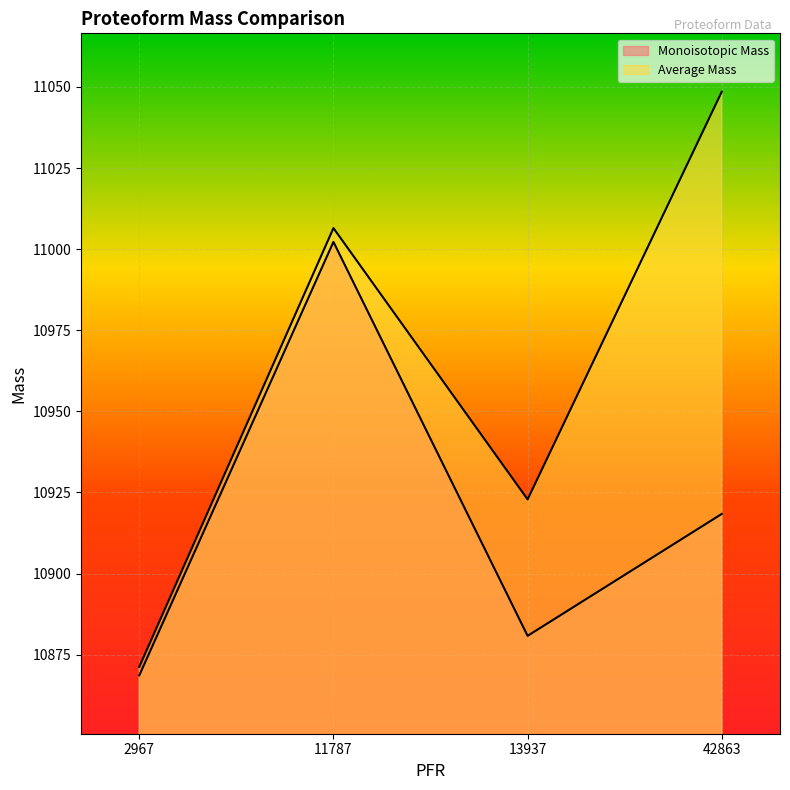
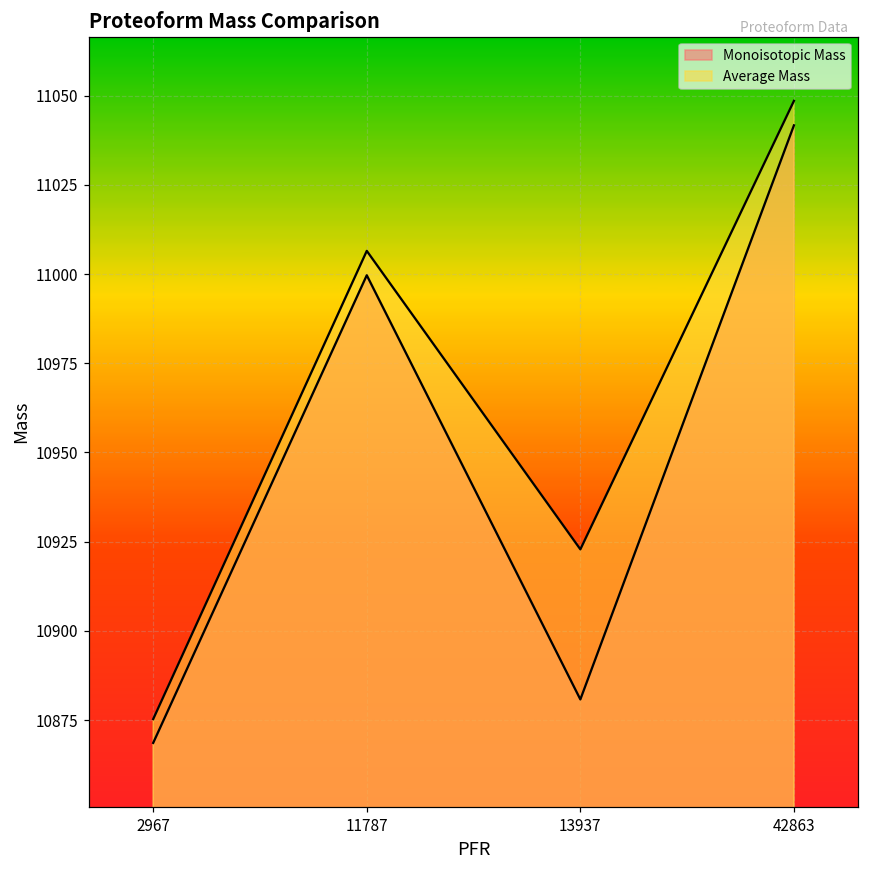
  {
    "Monoisotopic Mass": {
      "2967": 10869,
-     "11787": 11002,
+     "11787": 11000,
      "13937": 10881,
-     "42863": 10918
+     "42863": 11042
    },
    "Average Mass": {
-     "2967": 10871,
+     "2967": 10875,
      "11787": 11006,
      "13937": 10923,
      "42863": 11049
    }
  }
